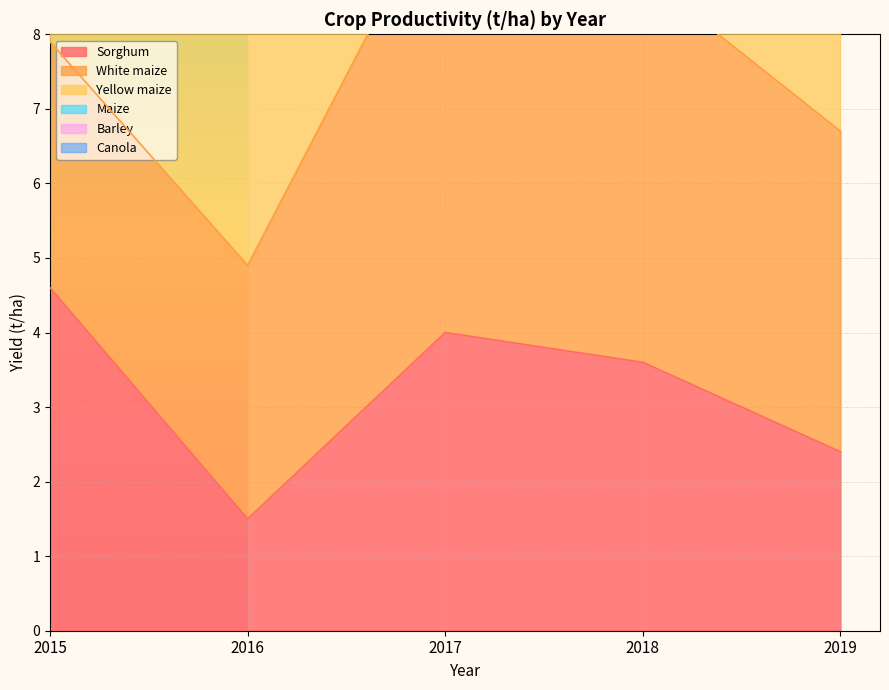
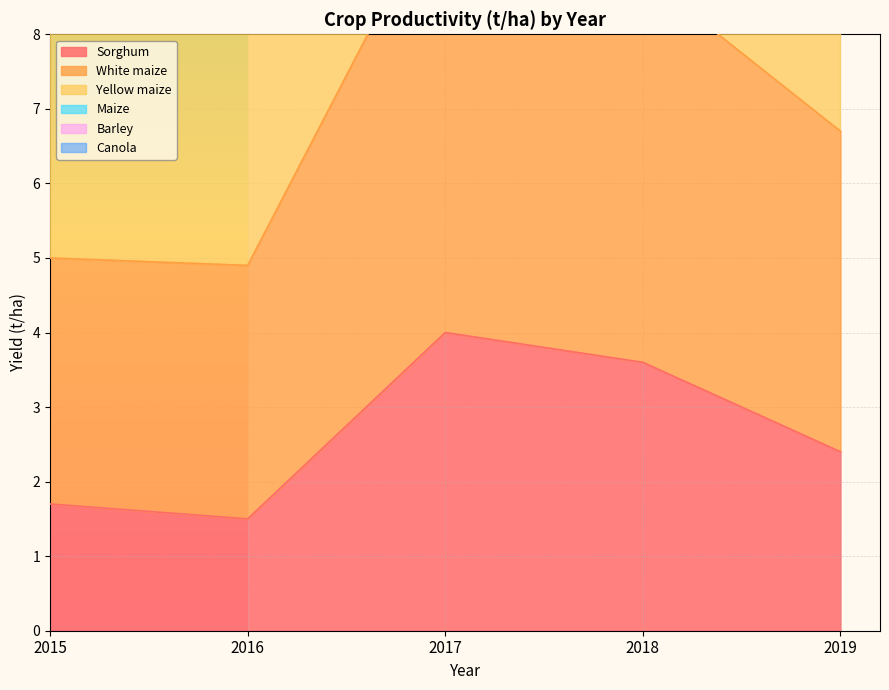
  {
    "Sorghum": {
-     "2015": 4.6,
+     "2015": 1.7,
      "2016": 1.5,
      "2017": 4.0,
      "2018": 3.6,
      "2019": 2.4
    }
  }
